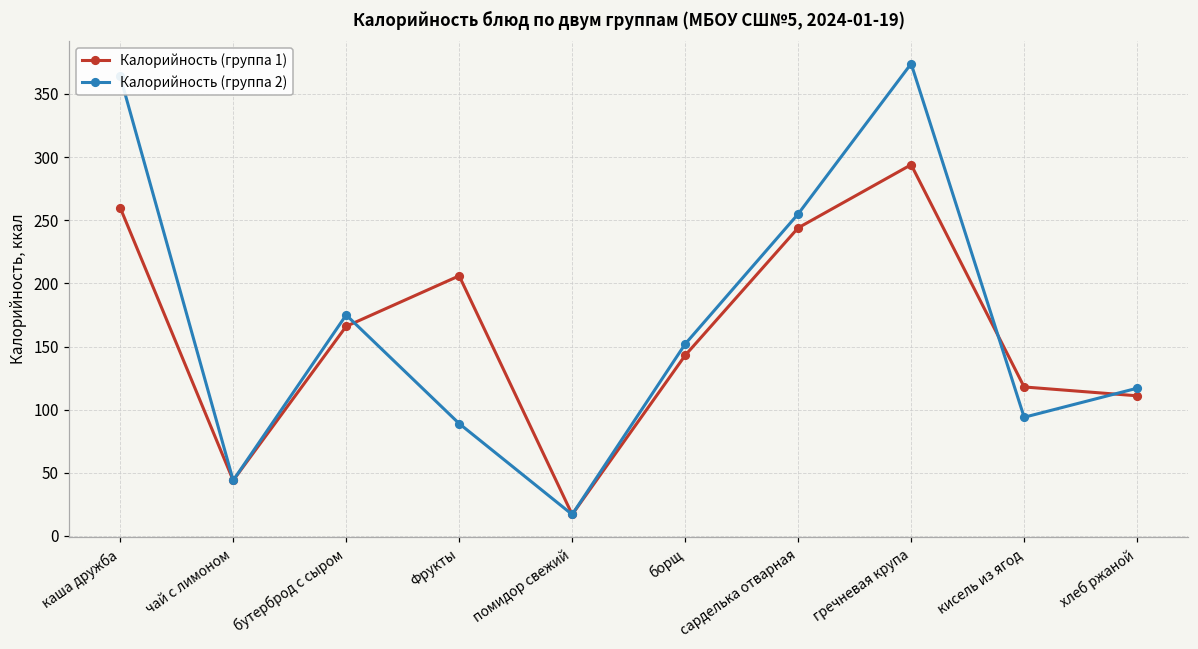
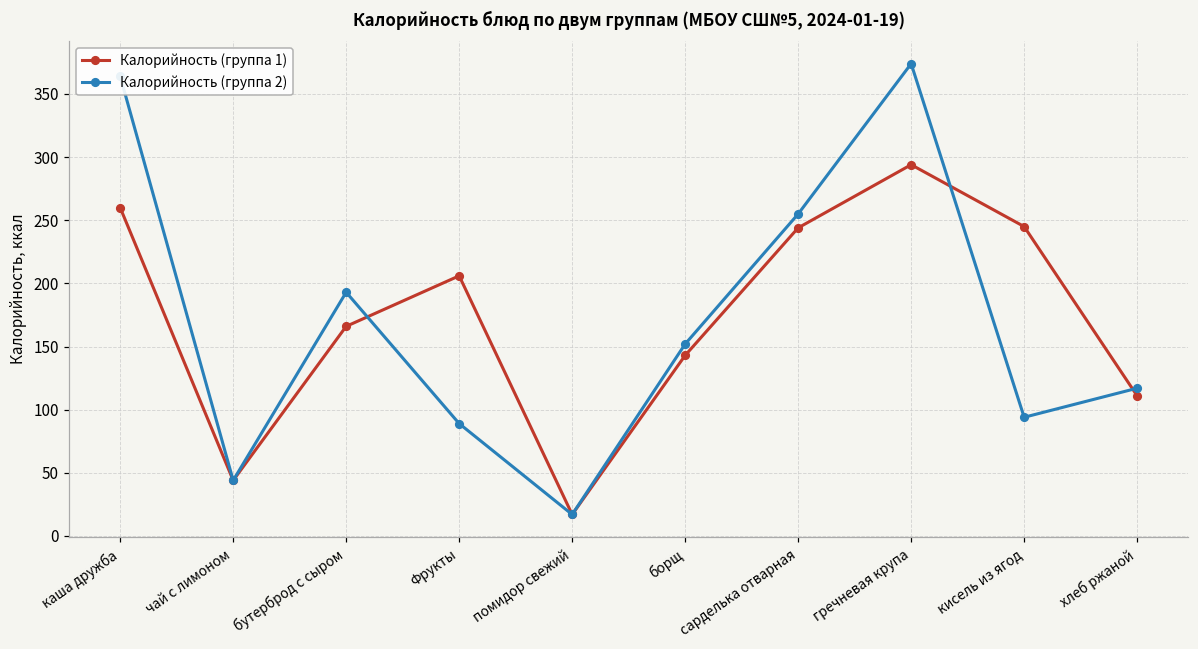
  {
    "Калорийность (группа 1)": {
      "каша дружба": 260,
      "бутерброд с сыром": 166,
      "Фрукты": 206,
      "борщ": 143,
      "сарделька отварная": 244,
      "гречневая крупа": 294,
-     "кисель из ягод": 118,
+     "кисель из ягод": 245,
      "хлеб ржаной": 111
    },
    "Калорийность (группа 2)": {
-     "бутерброд с сыром": 175,
+     "бутерброд с сыром": 193,
      "Фрукты": 89,
      "борщ": 152,
      "сарделька отварная": 255,
      "гречневая крупа": 374,
      "кисель из ягод": 94,
      "хлеб ржаной": 117
    }
  }
